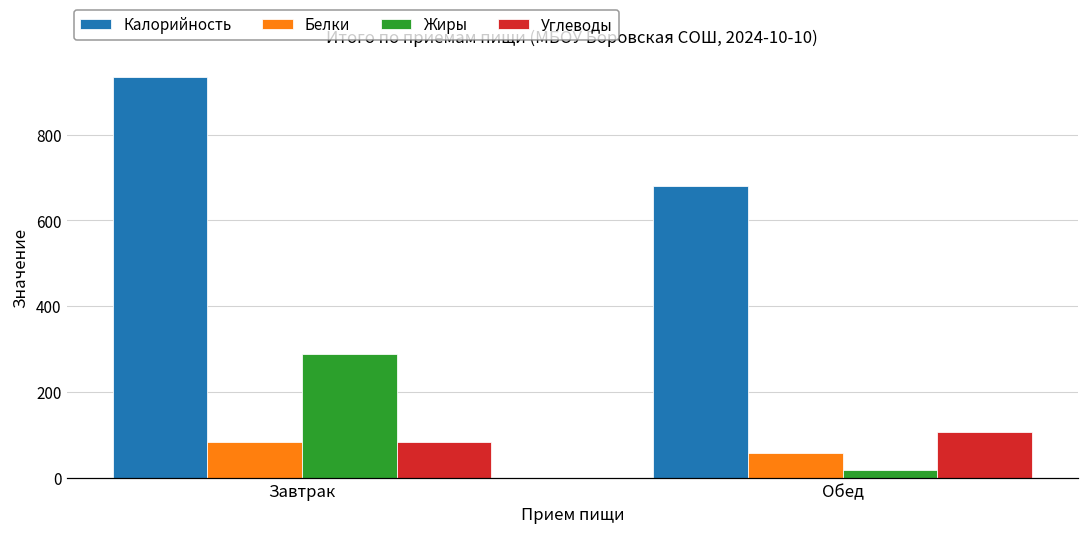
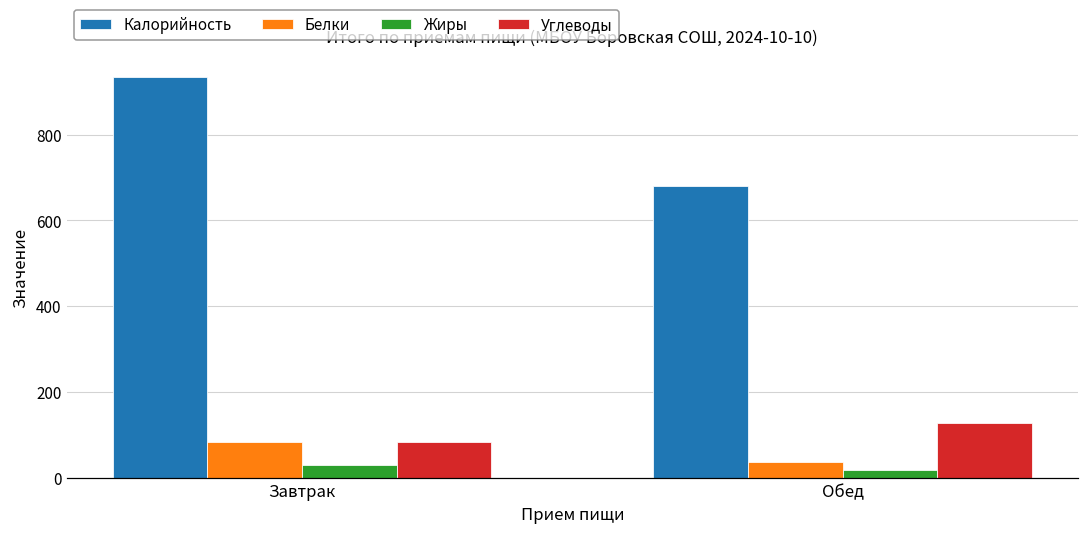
  {
    "Калорийность": {
      "Завтрак": 930,
      "Обед": 680
    },
    "Белки": {
      "Завтрак": 80,
-     "Обед": 60
+     "Обед": 40
    },
    "Жиры": {
-     "Завтрак": 290,
+     "Завтрак": 30,
      "Обед": 20
    },
    "Углеводы": {
      "Завтрак": 90,
-     "Обед": 110
+     "Обед": 130
    }
  }
